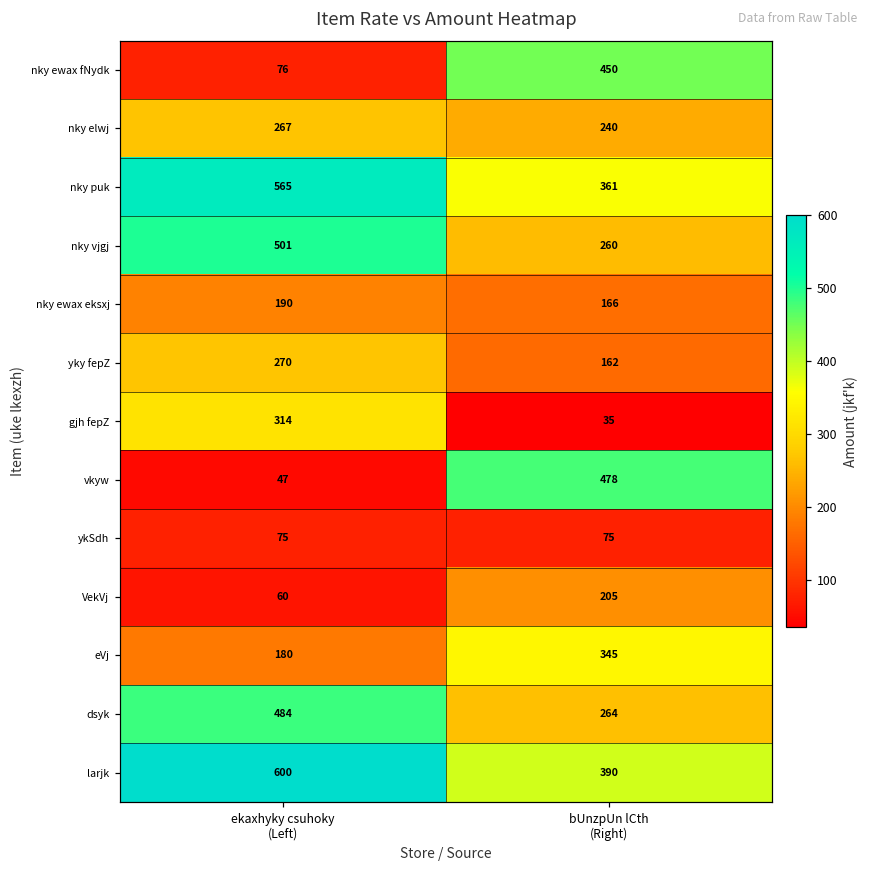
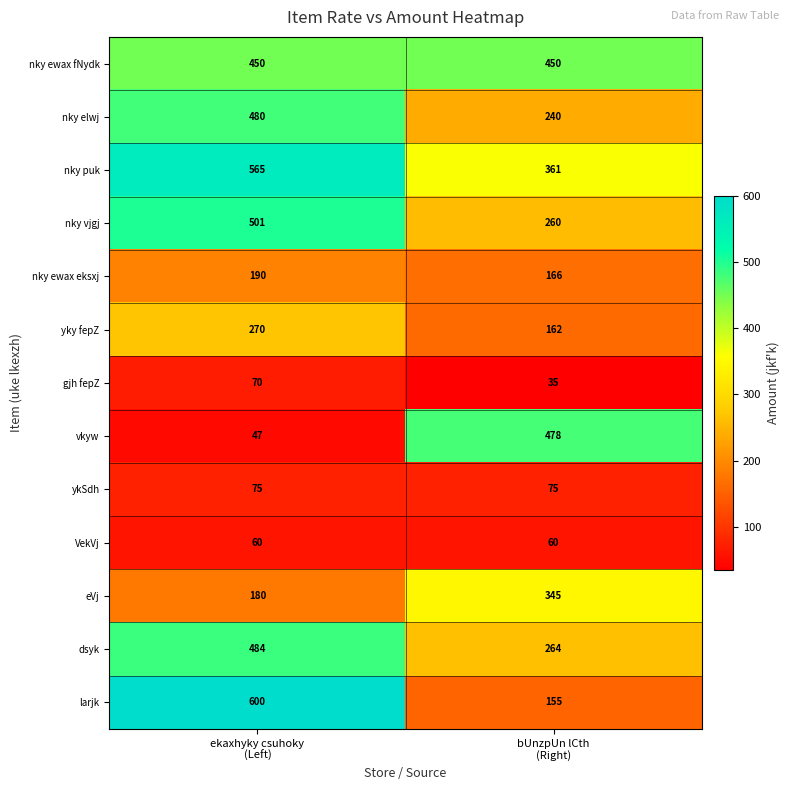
  {
    "nky ewax fNydk": {
-     "ekaxhyky csuhoky (Left)": 76,
+     "ekaxhyky csuhoky (Left)": 450,
      "bUnzpUn lCth (Right)": 450
    },
    "nky elwj": {
-     "ekaxhyky csuhoky (Left)": 267,
+     "ekaxhyky csuhoky (Left)": 480,
      "bUnzpUn lCth (Right)": 240
    },
    "nky puk": {
      "ekaxhyky csuhoky (Left)": 565,
      "bUnzpUn lCth (Right)": 361
    },
    "nky vjgj": {
      "ekaxhyky csuhoky (Left)": 501,
      "bUnzpUn lCth (Right)": 260
    },
    "nky ewax eksxj": {
      "ekaxhyky csuhoky (Left)": 190,
      "bUnzpUn lCth (Right)": 166
    },
    "yky fepZ": {
      "ekaxhyky csuhoky (Left)": 270,
      "bUnzpUn lCth (Right)": 162
    },
    "gjh fepZ": {
-     "ekaxhyky csuhoky (Left)": 314,
+     "ekaxhyky csuhoky (Left)": 70,
      "bUnzpUn lCth (Right)": 35
    },
    "vkyw": {
      "ekaxhyky csuhoky (Left)": 47,
      "bUnzpUn lCth (Right)": 478
    },
    "ykSdh": {
      "ekaxhyky csuhoky (Left)": 75,
      "bUnzpUn lCth (Right)": 75
    },
    "VekVj": {
      "ekaxhyky csuhoky (Left)": 60,
-     "bUnzpUn lCth (Right)": 205
+     "bUnzpUn lCth (Right)": 60
    },
    "eVj": {
      "ekaxhyky csuhoky (Left)": 180,
      "bUnzpUn lCth (Right)": 345
    },
    "dsyk": {
      "ekaxhyky csuhoky (Left)": 484,
      "bUnzpUn lCth (Right)": 264
    },
    "larjk": {
      "ekaxhyky csuhoky (Left)": 600,
-     "bUnzpUn lCth (Right)": 390
+     "bUnzpUn lCth (Right)": 155
    }
  }
